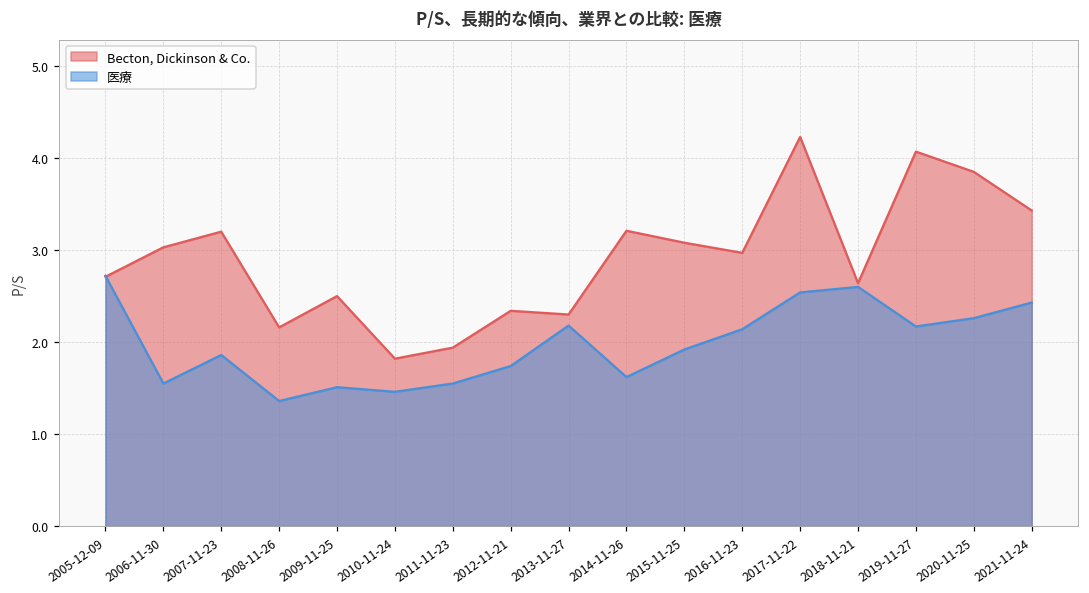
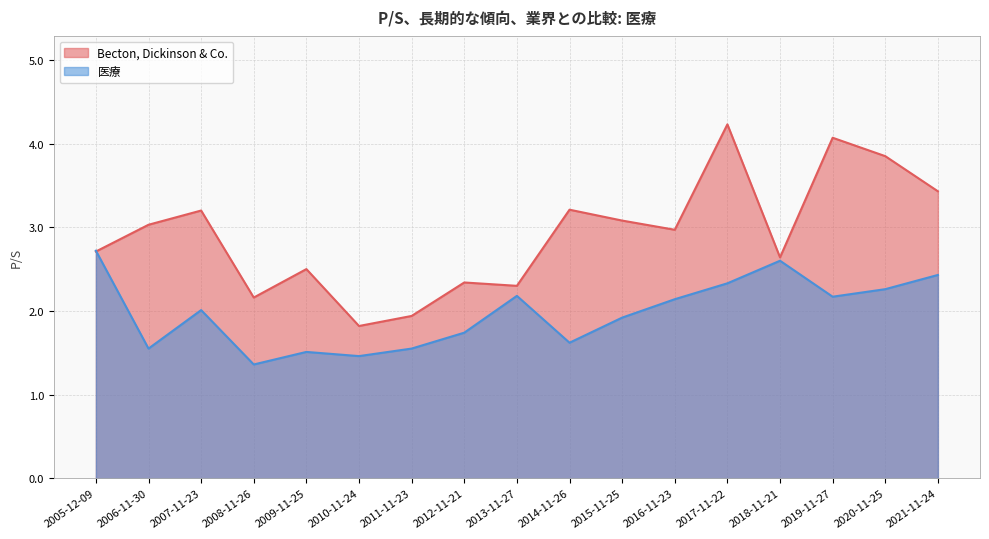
  {
    "Becton, Dickinson & Co.": {
      "2006-11-30": 3.0,
      "2007-11-23": 3.2,
      "2008-11-26": 2.2,
      "2009-11-25": 2.5,
      "2010-11-24": 1.8,
      "2011-11-23": 1.9,
      "2012-11-21": 2.3,
      "2013-11-27": 2.3,
      "2014-11-26": 3.2,
      "2015-11-25": 3.1,
      "2016-11-23": 3.0,
      "2017-11-22": 4.2,
      "2018-11-21": 2.6,
      "2019-11-27": 4.1,
      "2020-11-25": 3.9,
      "2021-11-24": 3.4
    },
    "医療": {
      "2006-11-30": 1.6,
-     "2007-11-23": 1.9,
+     "2007-11-23": 2.0,
      "2008-11-26": 1.4,
      "2009-11-25": 1.5,
      "2010-11-24": 1.5,
      "2011-11-23": 1.6,
      "2012-11-21": 1.7,
      "2013-11-27": 2.2,
      "2014-11-26": 1.6,
      "2015-11-25": 1.9,
      "2016-11-23": 2.1,
-     "2017-11-22": 2.5,
+     "2017-11-22": 2.3,
      "2018-11-21": 2.6,
      "2019-11-27": 2.2,
      "2020-11-25": 2.3,
      "2021-11-24": 2.4
    }
  }
